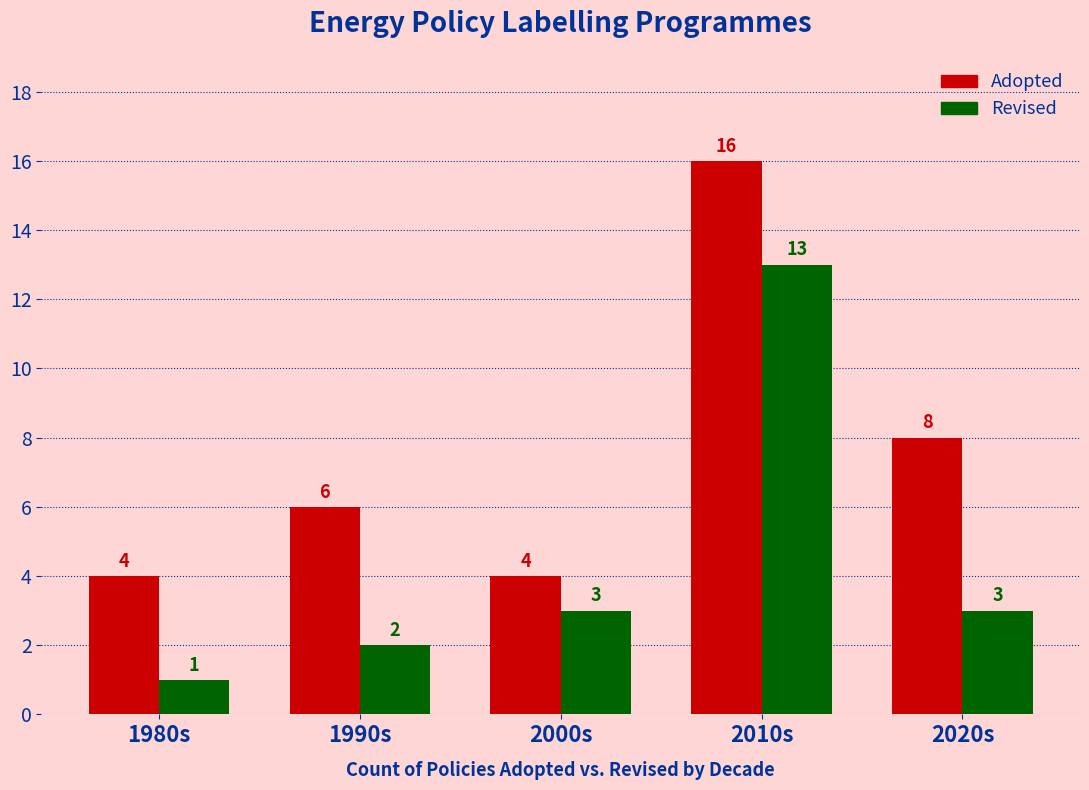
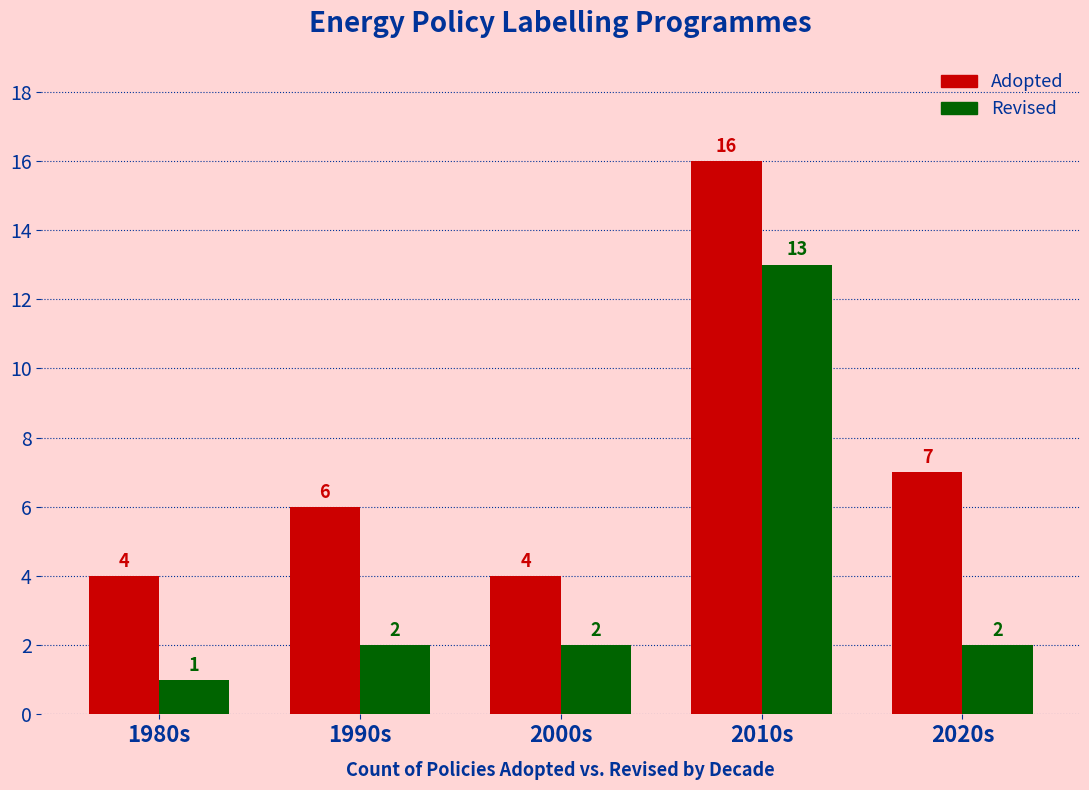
  {
    "Adopted": {
      "1980s": 4,
      "1990s": 6,
      "2000s": 4,
      "2010s": 16,
-     "2020s": 8
+     "2020s": 7
    },
    "Revised": {
      "1980s": 1,
      "1990s": 2,
-     "2000s": 3,
+     "2000s": 2,
      "2010s": 13,
-     "2020s": 3
+     "2020s": 2
    }
  }
